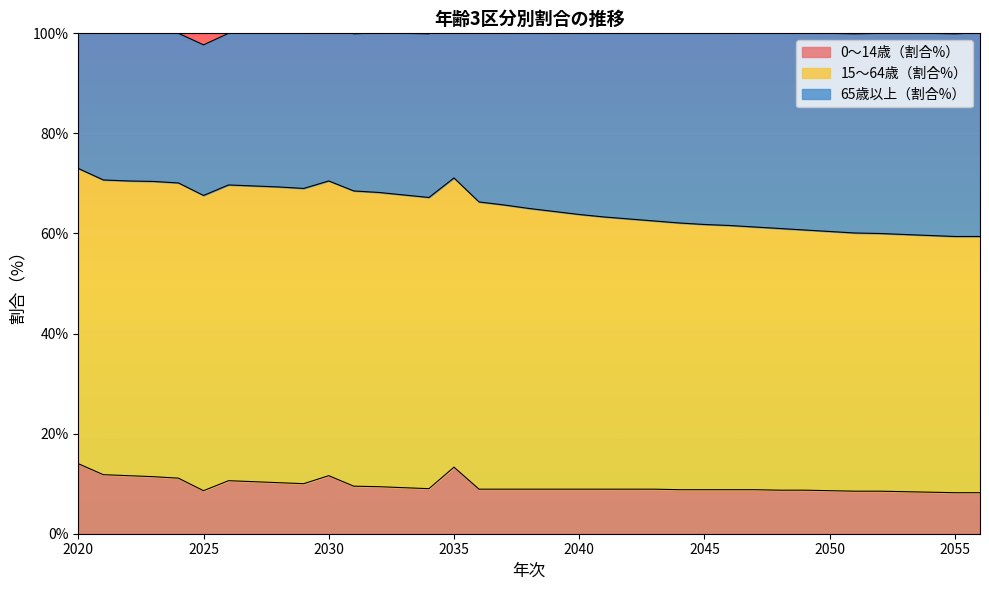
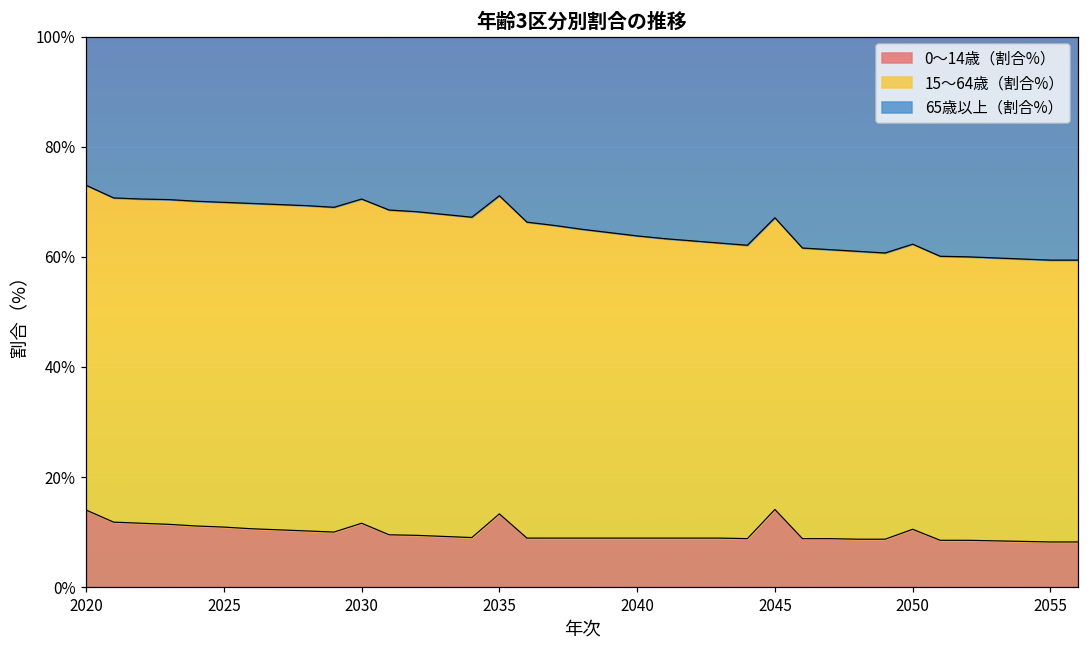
  {
    "0～14歳（割合%）": {
      "2020": "14%",
-     "2025": "9%",
+     "2025": "11%",
      "2030": "12%",
      "2035": "13%",
      "2040": "9%",
-     "2045": "9%",
-     "2050": "9%",
+     "2045": "14%",
+     "2050": "11%",
      "2055": "8%"
    },
    "15～64歳（割合%）": {
      "2020": "59%",
      "2025": "59%",
      "2030": "59%",
      "2035": "58%",
      "2040": "55%",
      "2045": "53%",
      "2050": "52%",
      "2055": "51%"
    },
    "65歳以上（割合%）": {
      "2025": "30%",
      "2040": "36%",
      "2055": "41%"
    }
  }
